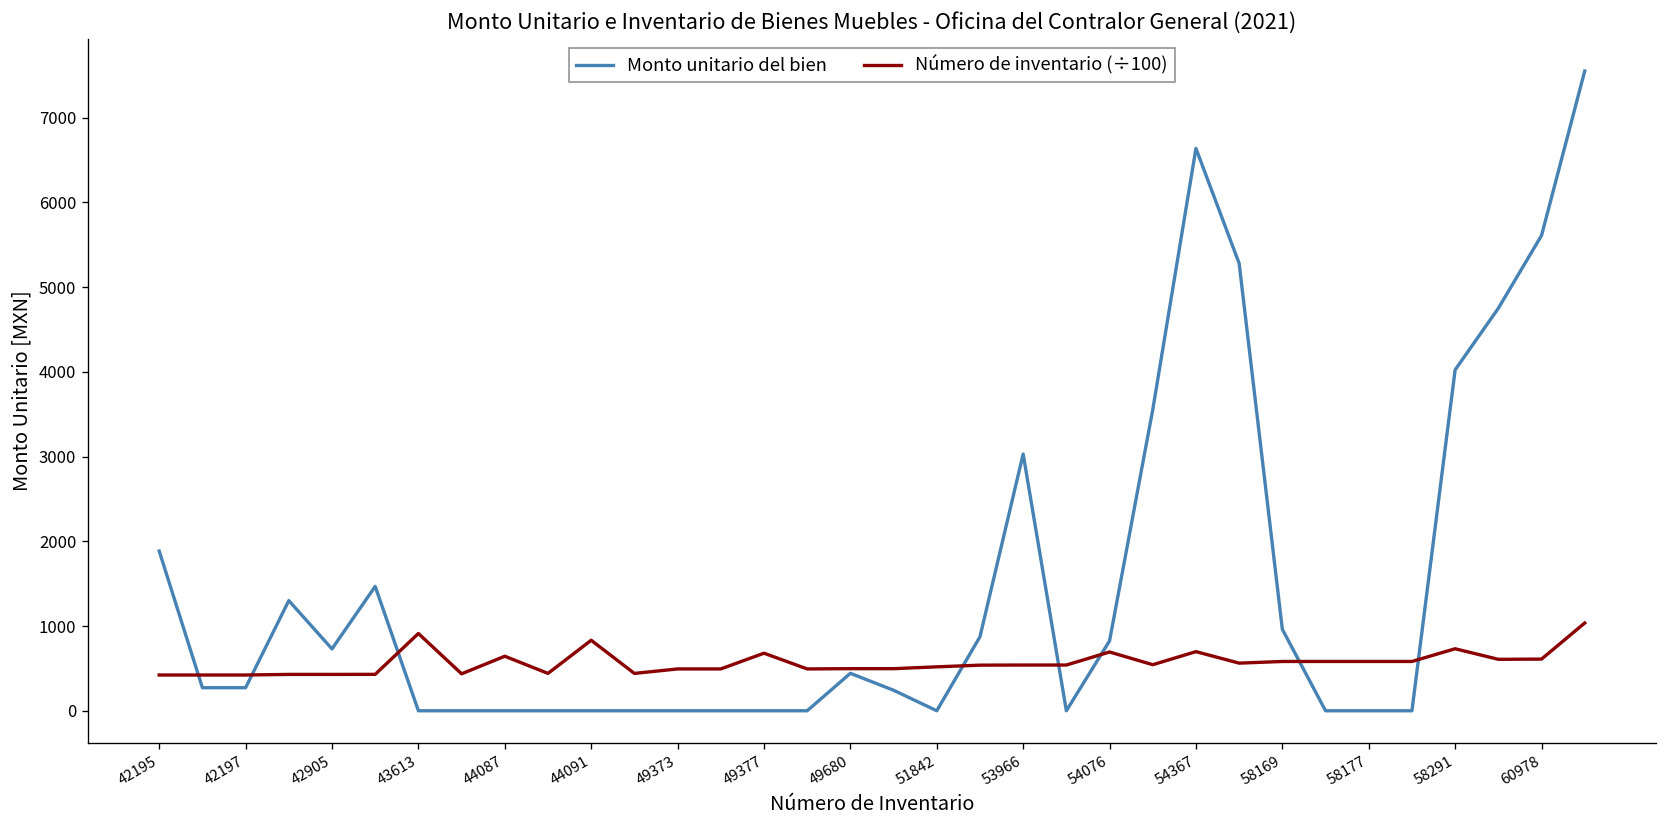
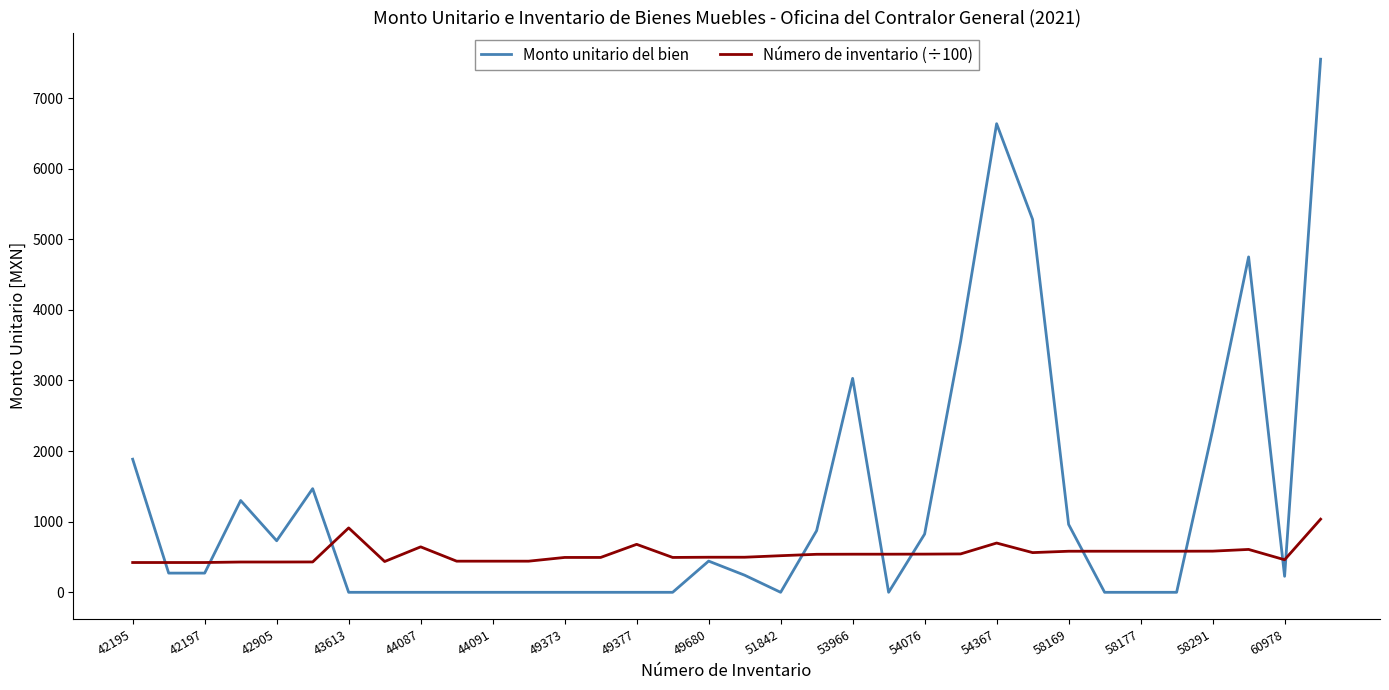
  {
    "Monto unitario del bien": {
      "42195": 1900,
      "42197": 300,
      "42905": 700,
      "43613": 0,
      "44087": 0,
      "44091": 0,
      "49373": 0,
      "49377": 0,
      "49680": 400,
      "51842": 0,
      "53966": 3000,
      "54076": 800,
      "54367": 6600,
      "58169": 1000,
      "58177": 0,
-     "58291": 4000,
-     "60978": 5600
+     "58291": 2300,
+     "60978": 200
    },
    "Número de inventario (÷100)": {
      "42195": 400,
      "42197": 400,
      "42905": 400,
      "43613": 900,
      "44087": 600,
-     "44091": 800,
+     "44091": 400,
      "49373": 500,
      "49377": 700,
      "49680": 500,
      "51842": 500,
      "53966": 500,
-     "54076": 700,
+     "54076": 500,
      "54367": 700,
      "58169": 600,
      "58177": 600,
-     "58291": 700,
-     "60978": 600
+     "58291": 600,
+     "60978": 500
    }
  }
